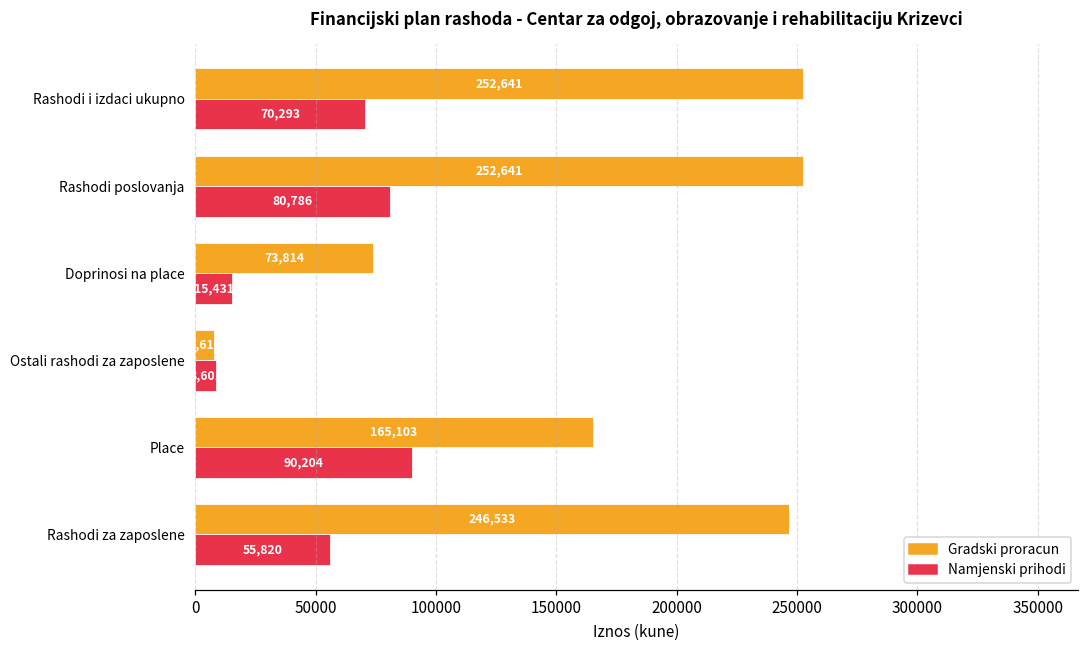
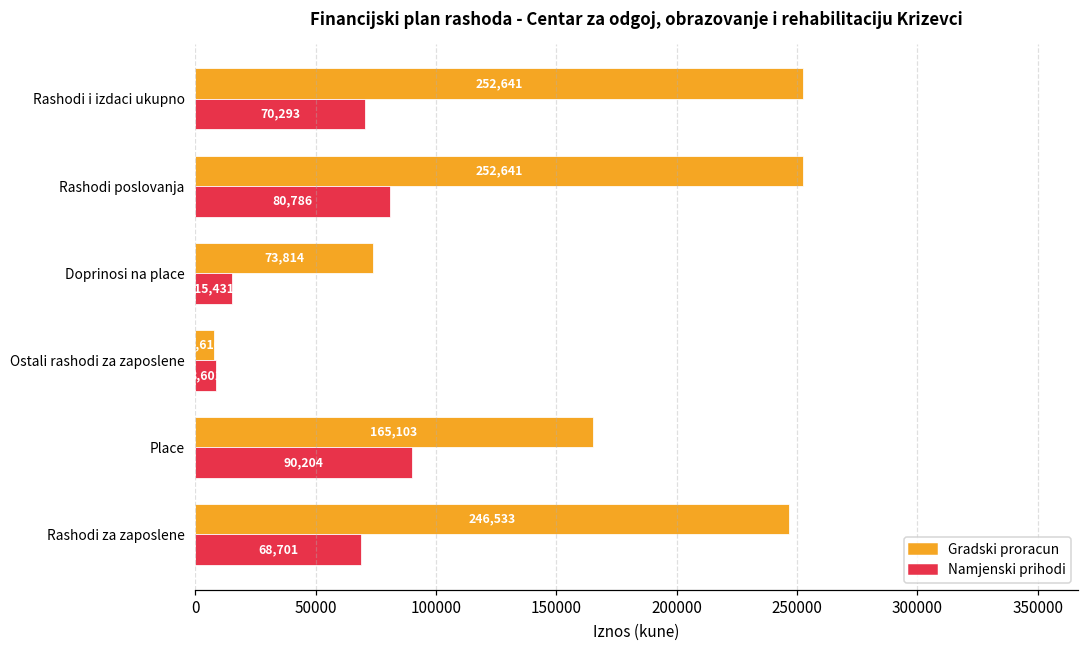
  {
    "Gradski proracun": {
      "Rashodi i izdaci ukupno": "252,641",
      "Rashodi poslovanja": "252,641",
      "Doprinosi na place": "73,814",
      "Place": "165,103",
      "Rashodi za zaposlene": "246,533"
    },
    "Namjenski prihodi": {
      "Rashodi i izdaci ukupno": "70,293",
      "Rashodi poslovanja": "80,786",
      "Doprinosi na place": "15,431",
      "Ostali rashodi za zaposlene": "8,601",
      "Place": "90,204",
-     "Rashodi za zaposlene": "55,820"
+     "Rashodi za zaposlene": "68,701"
    }
  }
